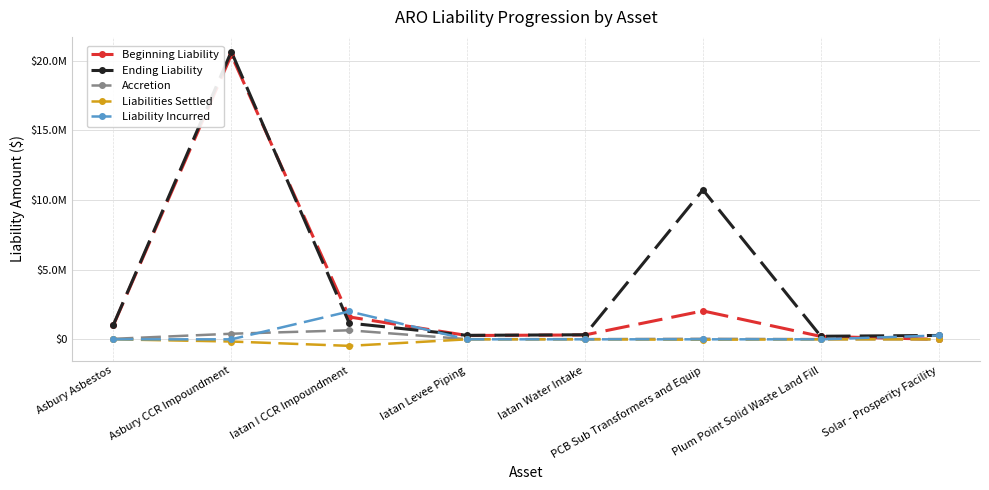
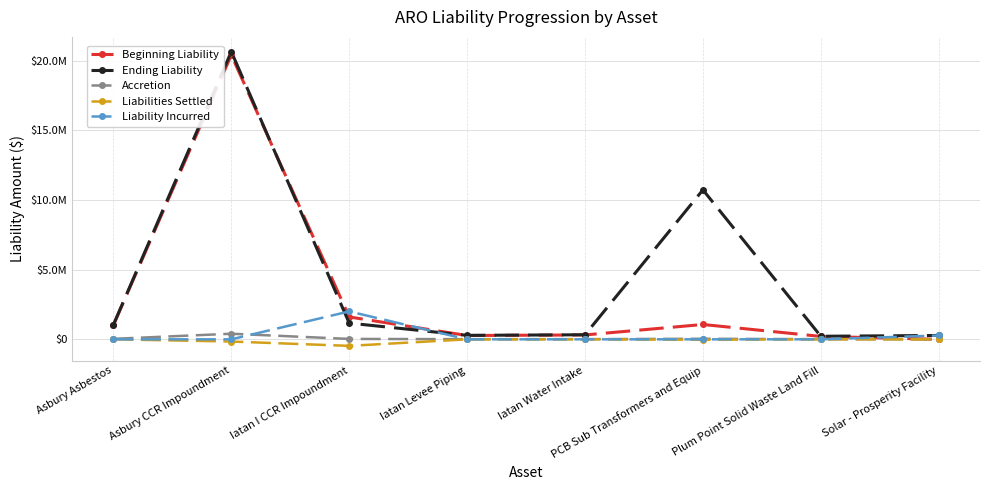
  {
    "Beginning Liability": {
      "Asbury CCR Impoundment": "$20400000",
      "Iatan I CCR Impoundment": "$1600000",
-     "PCB Sub Transformers and Equip": "$2000000"
+     "PCB Sub Transformers and Equip": "$1100000"
    },
    "Ending Liability": {
      "Asbury CCR Impoundment": "$20600000",
      "Iatan I CCR Impoundment": "$1200000",
      "PCB Sub Transformers and Equip": "$10700000"
    },
    "Accretion": {
      "Asbury CCR Impoundment": "$400000",
-     "Iatan I CCR Impoundment": "$600000"
+     "Iatan I CCR Impoundment": "$0"
    },
    "Liabilities Settled": {
      "Iatan I CCR Impoundment": "$-500000"
    },
    "Liability Incurred": {
      "Iatan I CCR Impoundment": "$2000000"
    }
  }
